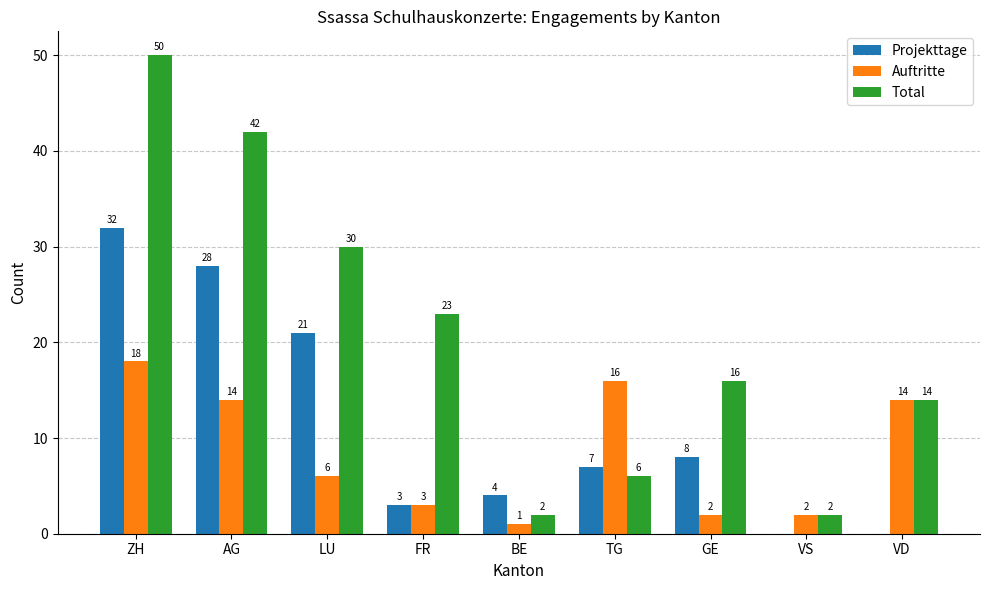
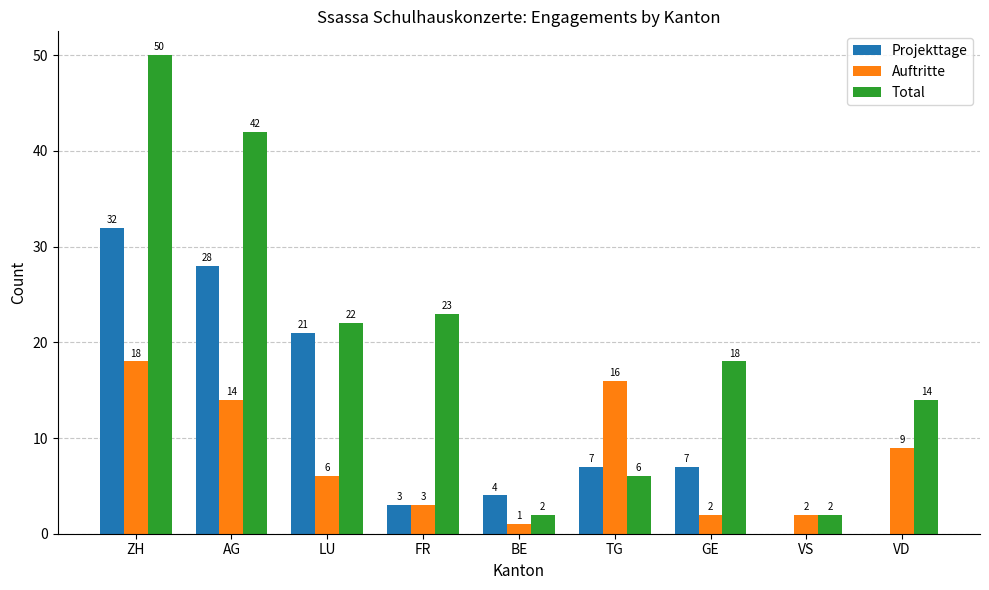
  {
    "Projekttage": {
      "ZH": 32,
      "AG": 28,
      "LU": 21,
      "FR": 3,
      "BE": 4,
      "TG": 7,
-     "GE": 8
+     "GE": 7
    },
    "Auftritte": {
      "ZH": 18,
      "AG": 14,
      "LU": 6,
      "FR": 3,
      "BE": 1,
      "TG": 16,
      "GE": 2,
      "VS": 2,
-     "VD": 14
+     "VD": 9
    },
    "Total": {
      "ZH": 50,
      "AG": 42,
-     "LU": 30,
+     "LU": 22,
      "FR": 23,
      "BE": 2,
      "TG": 6,
-     "GE": 16,
+     "GE": 18,
      "VS": 2,
      "VD": 14
    }
  }
